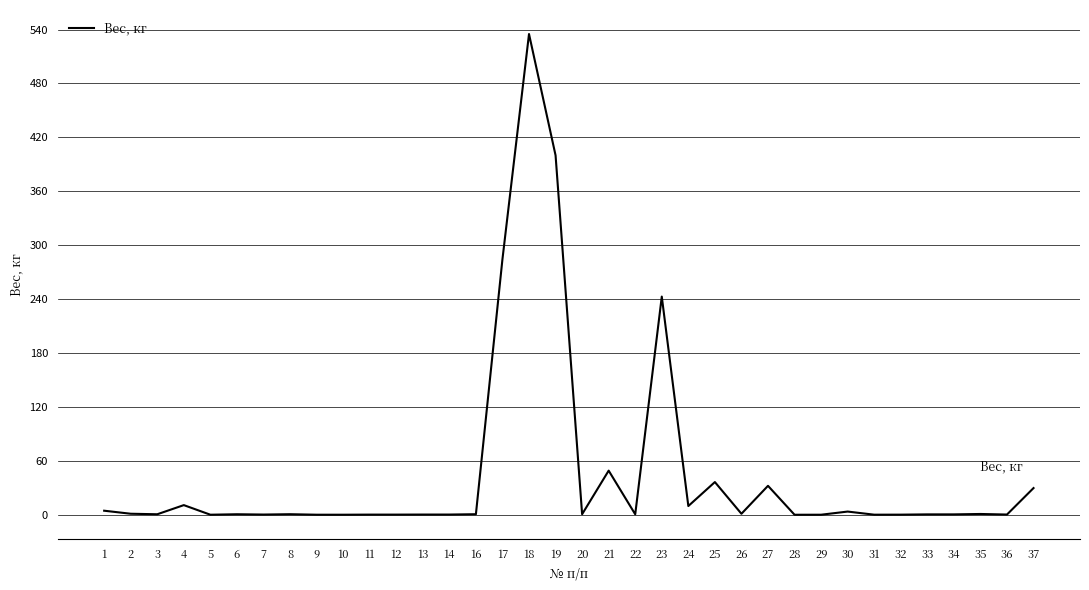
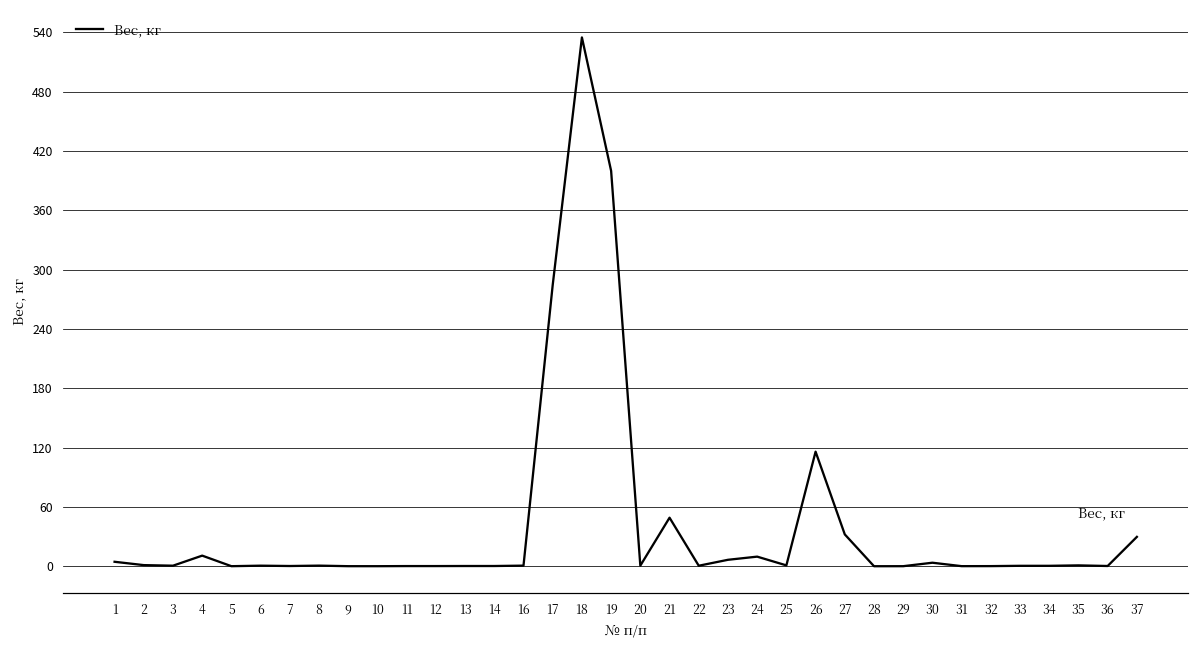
  {
    "1": 0,
    "2": 0,
    "3": 0,
    "4": 10,
    "5": 0,
    "6": 0,
    "7": 0,
    "8": 0,
    "9": 0,
    "10": 0,
    "11": 0,
    "12": 0,
    "13": 0,
    "14": 0,
    "16": 0,
    "17": 280,
    "18": 540,
    "19": 400,
    "20": 0,
    "21": 50,
    "22": 0,
-   "23": 240,
+   "23": 10,
    "24": 10,
-   "25": 40,
-   "26": 0,
+   "25": 0,
+   "26": 120,
    "27": 30,
    "28": 0,
    "29": 0,
    "30": 0,
    "31": 0,
    "32": 0,
    "33": 0,
    "34": 0,
    "35": 0,
    "36": 0,
    "37": 30
  }
